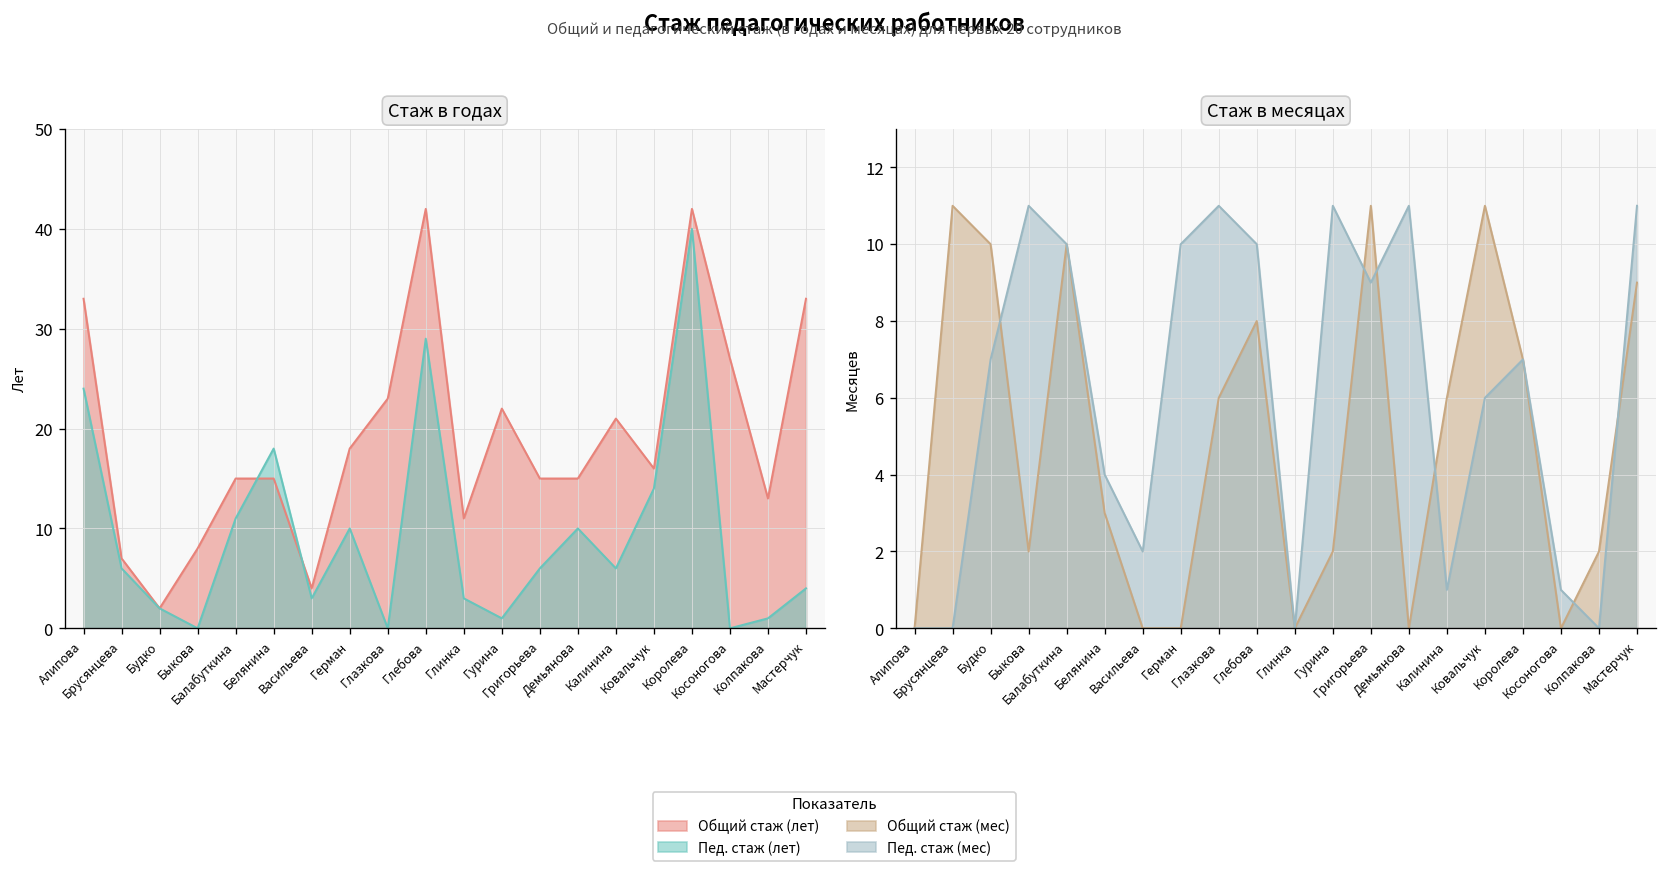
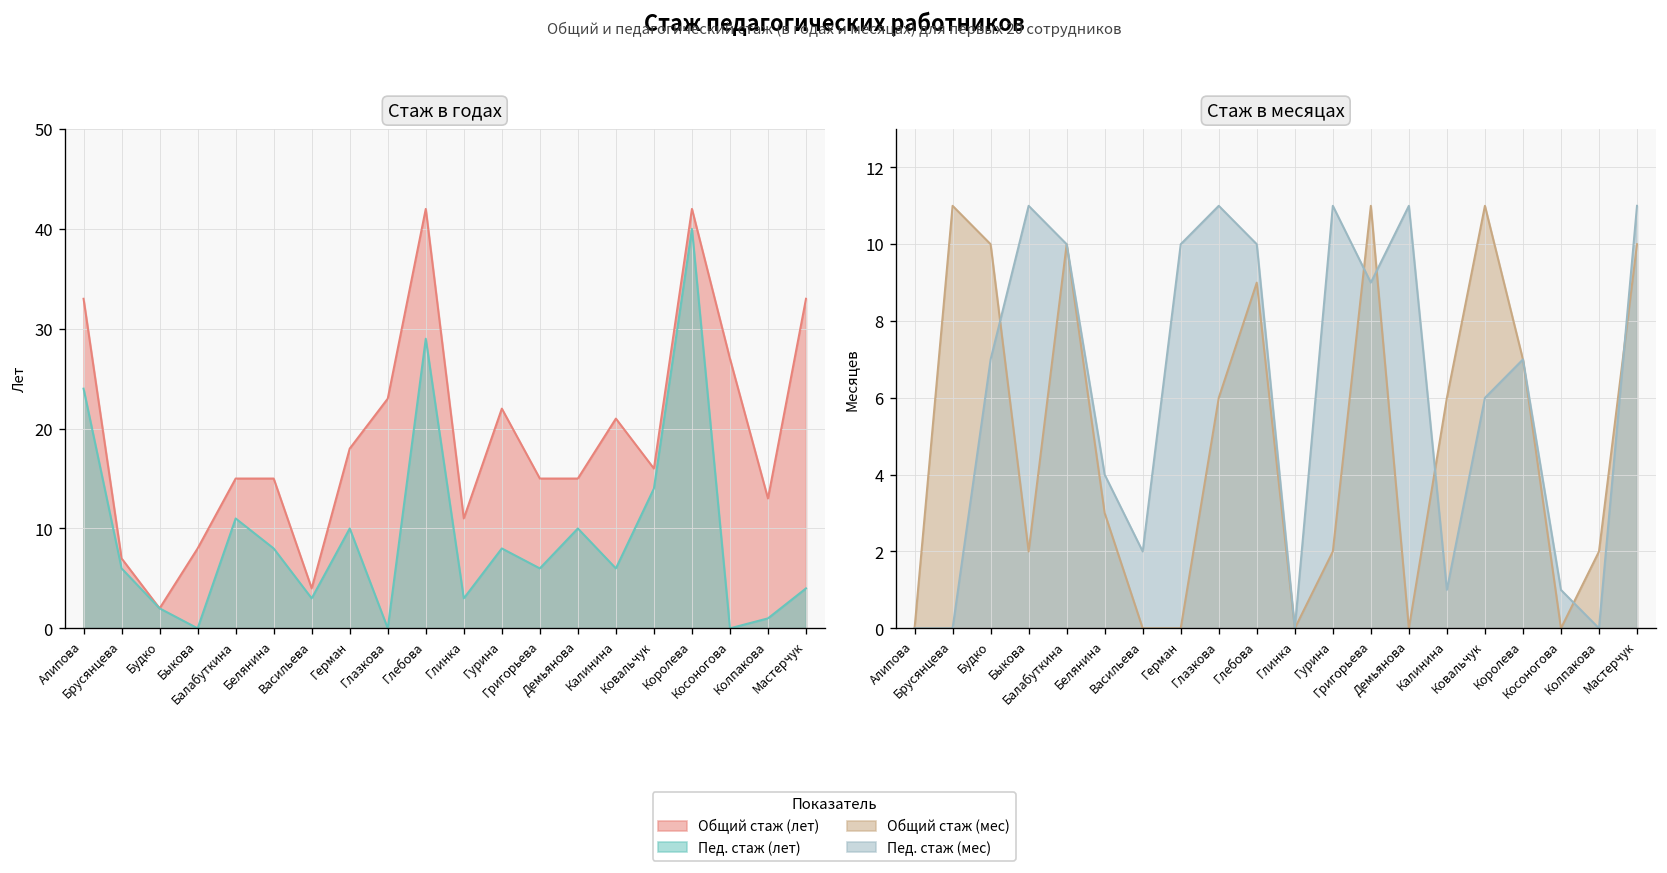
  {
    "Стаж в годах": {
      "Общий стаж (лет)": {
        "Алипова": 33,
        "Брусянцева": 7,
        "Быкова": 8,
        "Балабуткина": 15,
        "Белянина": 15,
        "Васильева": 4,
        "Герман": 18,
        "Глазкова": 23,
        "Глебова": 42,
        "Глинка": 11,
        "Гурина": 22,
        "Григорьева": 15,
        "Демьянова": 15,
        "Калинина": 21,
        "Ковальчук": 16,
        "Королева": 42,
        "Косоногова": 27,
        "Колпакова": 13,
        "Мастерчук": 33
      },
      "Пед. стаж (лет)": {
        "Алипова": 24,
        "Брусянцева": 6,
        "Быкова": 0,
        "Балабуткина": 11,
-       "Белянина": 18,
+       "Белянина": 8,
        "Васильева": 3,
        "Герман": 10,
        "Глазкова": 0,
        "Глебова": 29,
        "Глинка": 3,
-       "Гурина": 1,
+       "Гурина": 8,
        "Григорьева": 6,
        "Демьянова": 10,
        "Калинина": 6,
        "Ковальчук": 14,
        "Королева": 40,
        "Косоногова": 0,
        "Колпакова": 1,
        "Мастерчук": 4
      }
    },
    "Стаж в месяцах": {
      "Общий стаж (мес)": {
        "Брусянцева": 11,
        "Будко": 10,
        "Быкова": 2,
        "Белянина": 3,
        "Васильева": 0,
        "Герман": 0,
        "Глазкова": 6,
-       "Глебова": 8,
+       "Глебова": 9,
        "Гурина": 2,
        "Григорьева": 11,
        "Демьянова": 0,
        "Калинина": 6,
        "Ковальчук": 11,
        "Косоногова": 0,
        "Колпакова": 2,
-       "Мастерчук": 9
+       "Мастерчук": 10
      },
      "Пед. стаж (мес)": {
        "Брусянцева": 0,
        "Будко": 7,
        "Быкова": 11,
        "Белянина": 4,
        "Васильева": 2,
        "Герман": 10,
        "Глазкова": 11,
        "Глебова": 10,
        "Гурина": 11,
        "Григорьева": 9,
        "Демьянова": 11,
        "Калинина": 1,
        "Ковальчук": 6,
        "Косоногова": 1,
        "Колпакова": 0,
        "Мастерчук": 11
      }
    }
  }
